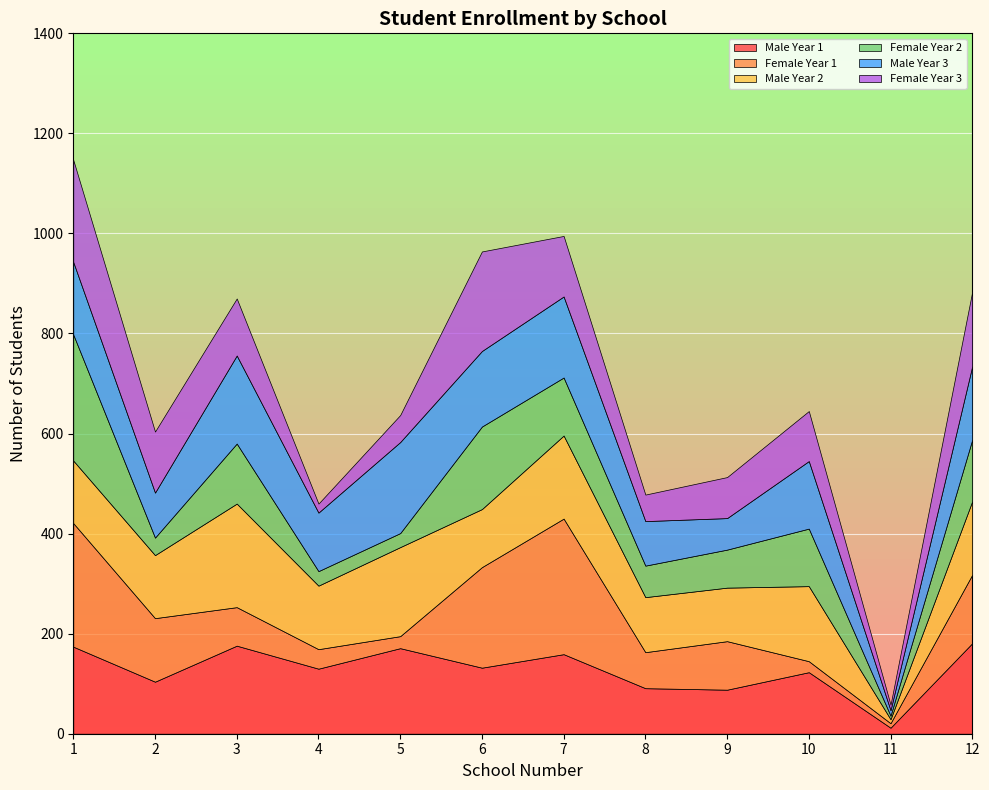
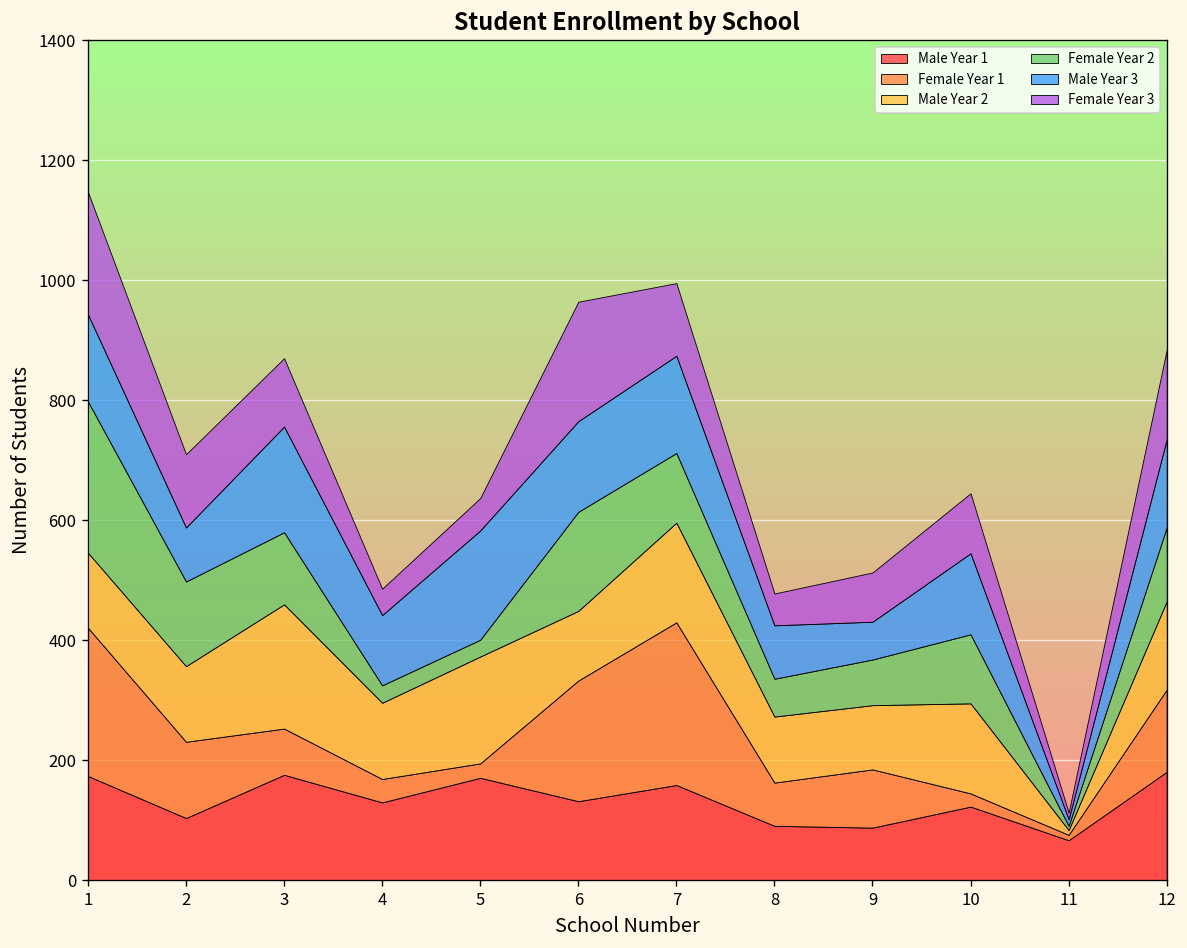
  {
    "Male Year 1": {
      "1": 170,
      "2": 100,
      "3": 180,
      "4": 130,
      "5": 170,
      "6": 130,
      "7": 160,
      "8": 90,
      "9": 90,
      "10": 120,
-     "11": 10,
+     "11": 70,
      "12": 180
    },
    "Female Year 1": {
      "1": 250,
      "2": 130,
      "3": 80,
      "4": 40,
      "5": 20,
      "6": 200,
      "7": 270,
      "8": 70,
      "9": 100,
      "10": 20,
      "11": 10,
      "12": 140
    },
    "Male Year 2": {
      "1": 130,
      "2": 130,
      "3": 210,
      "4": 130,
      "5": 180,
      "6": 120,
      "7": 170,
      "8": 110,
      "9": 110,
      "10": 150,
      "11": 10,
      "12": 150
    },
    "Female Year 2": {
      "1": 250,
-     "2": 40,
+     "2": 140,
      "3": 120,
      "4": 30,
      "5": 30,
      "6": 170,
      "7": 120,
      "8": 60,
      "9": 80,
      "10": 120,
      "11": 10,
      "12": 120
    },
    "Male Year 3": {
      "1": 150,
      "2": 90,
      "3": 180,
      "4": 120,
      "5": 180,
      "6": 150,
      "7": 160,
      "8": 90,
      "9": 60,
      "10": 140,
      "11": 10,
      "12": 150
    },
    "Female Year 3": {
      "1": 200,
      "2": 120,
      "3": 110,
-     "4": 20,
+     "4": 40,
      "5": 50,
      "6": 200,
      "7": 120,
      "8": 50,
      "9": 80,
      "10": 100,
      "11": 10,
      "12": 150
    }
  }
